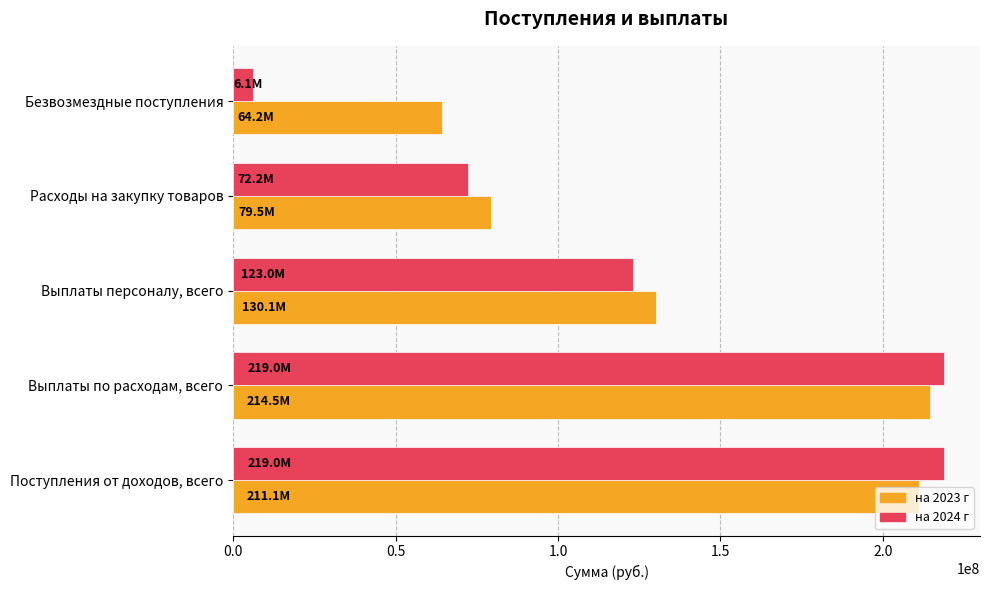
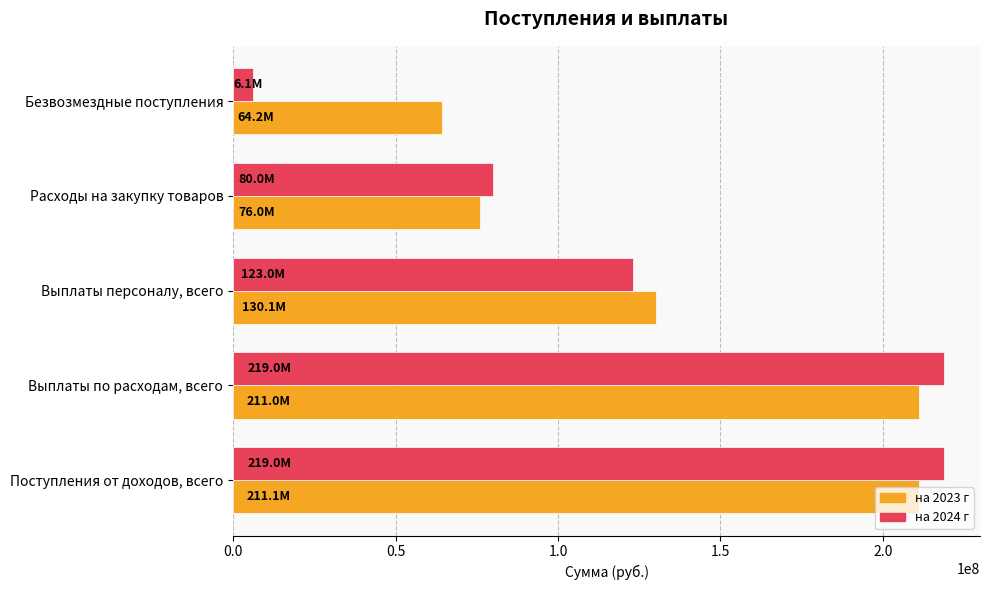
  {
    "на 2023 г": {
      "Безвозмездные поступления": "64.2M",
-     "Расходы на закупку товаров": "79.5M",
+     "Расходы на закупку товаров": "76.0M",
      "Выплаты персоналу, всего": "130.1M",
-     "Выплаты по расходам, всего": "214.5M"
+     "Выплаты по расходам, всего": "211.0M"
    },
    "на 2024 г": {
      "Безвозмездные поступления": "6.1M",
-     "Расходы на закупку товаров": "72.2M",
+     "Расходы на закупку товаров": "80.0M",
      "Выплаты персоналу, всего": "123.0M",
      "Выплаты по расходам, всего": "219.0M",
      "Поступления от доходов, всего": "219.0M"
    }
  }
